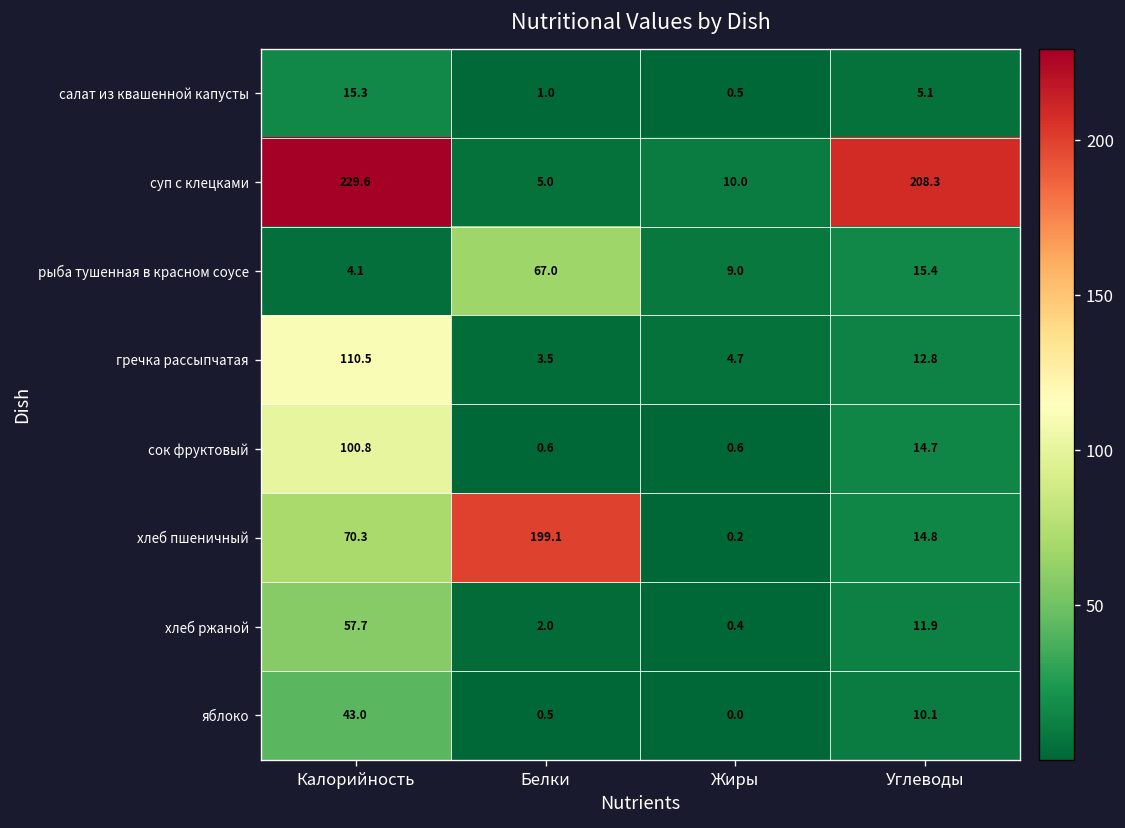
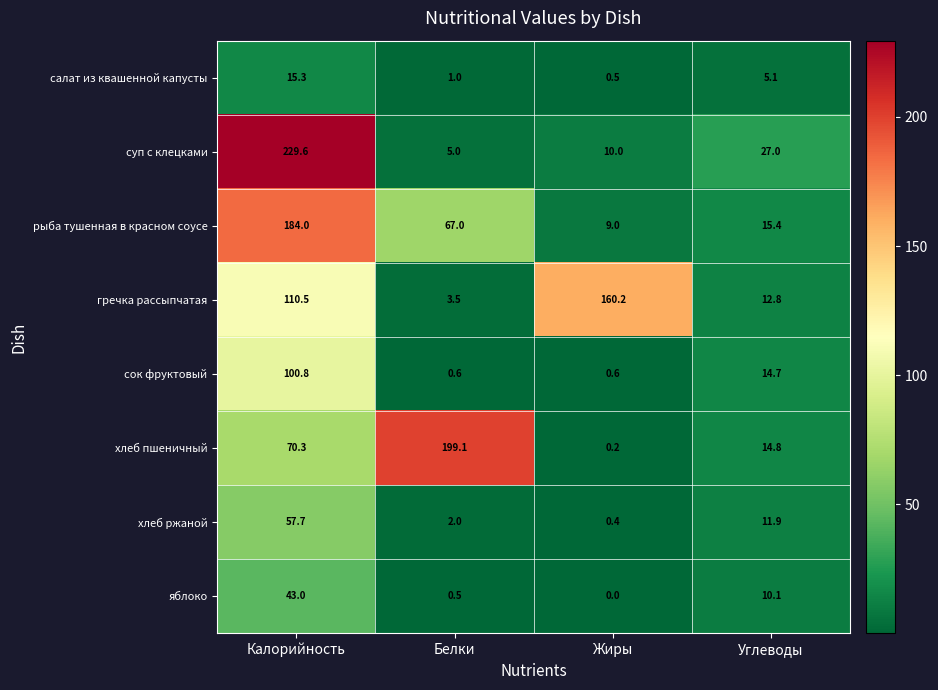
  {
    "салат из квашенной капусты": {
      "Калорийность": 15.3,
      "Белки": 1.0,
      "Жиры": 0.5,
      "Углеводы": 5.1
    },
    "суп с клецками": {
      "Калорийность": 229.6,
      "Белки": 5.0,
      "Жиры": 10.0,
-     "Углеводы": 208.3
+     "Углеводы": 27.0
    },
    "рыба тушенная в красном соусе": {
-     "Калорийность": 4.1,
+     "Калорийность": 184.0,
      "Белки": 67.0,
      "Жиры": 9.0,
      "Углеводы": 15.4
    },
    "гречка рассыпчатая": {
      "Калорийность": 110.5,
      "Белки": 3.5,
-     "Жиры": 4.7,
+     "Жиры": 160.2,
      "Углеводы": 12.8
    },
    "сок фруктовый": {
      "Калорийность": 100.8,
      "Белки": 0.6,
      "Жиры": 0.6,
      "Углеводы": 14.7
    },
    "хлеб пшеничный": {
      "Калорийность": 70.3,
      "Белки": 199.1,
      "Жиры": 0.2,
      "Углеводы": 14.8
    },
    "хлеб ржаной": {
      "Калорийность": 57.7,
      "Белки": 2.0,
      "Жиры": 0.4,
      "Углеводы": 11.9
    },
    "яблоко": {
      "Калорийность": 43.0,
      "Белки": 0.5,
      "Жиры": 0.0,
      "Углеводы": 10.1
    }
  }
